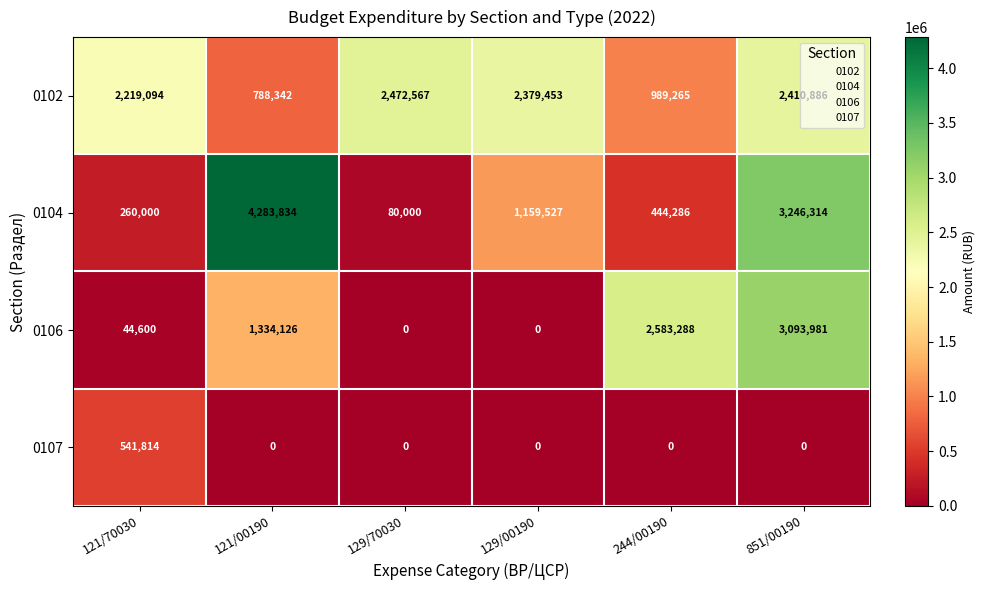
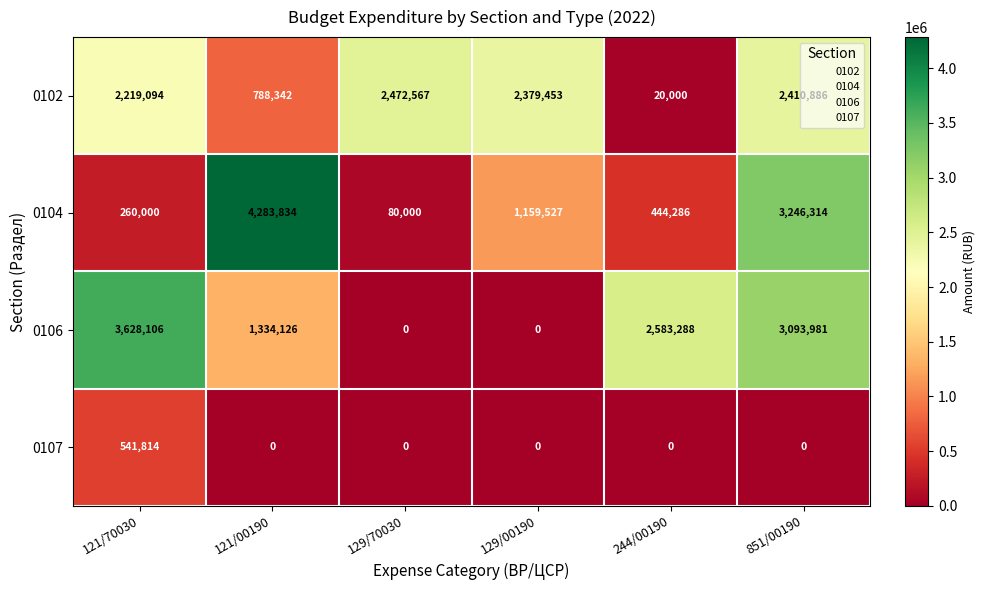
  {
    "0102": {
      "121/70030": "2,219,094",
      "121/00190": "788,342",
      "129/70030": "2,472,567",
      "129/00190": "2,379,453",
-     "244/00190": "989,265"
+     "244/00190": "20,000"
    },
    "0104": {
      "121/70030": "260,000",
      "121/00190": "4,283,834",
      "129/70030": "80,000",
      "129/00190": "1,159,527",
      "244/00190": "444,286",
      "851/00190": "3,246,314"
    },
    "0106": {
-     "121/70030": "44,600",
+     "121/70030": "3,628,106",
      "121/00190": "1,334,126",
      "129/70030": "0",
      "129/00190": "0",
      "244/00190": "2,583,288",
      "851/00190": "3,093,981"
    },
    "0107": {
      "121/70030": "541,814",
      "121/00190": "0",
      "129/70030": "0",
      "129/00190": "0",
      "244/00190": "0",
      "851/00190": "0"
    }
  }
